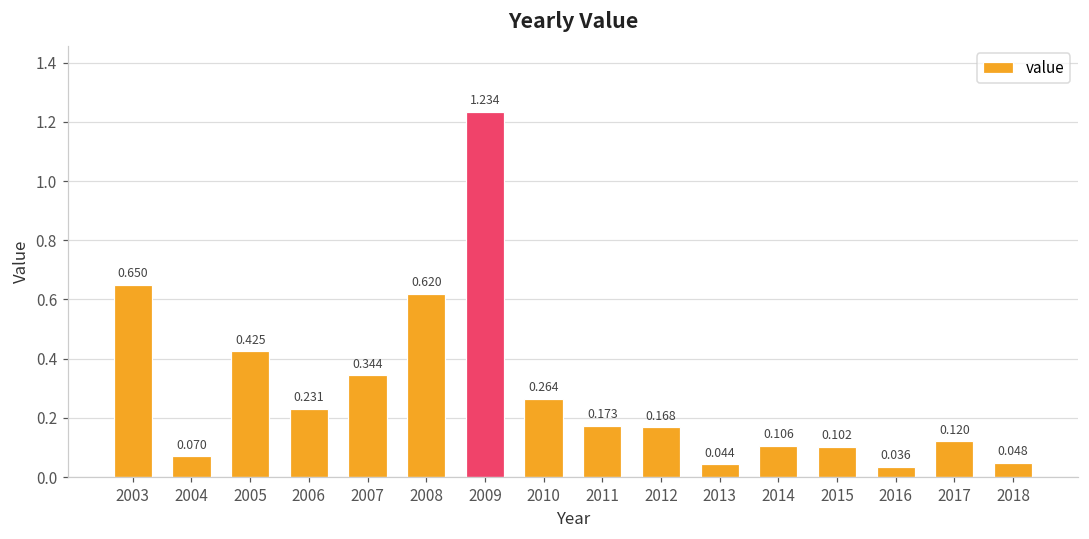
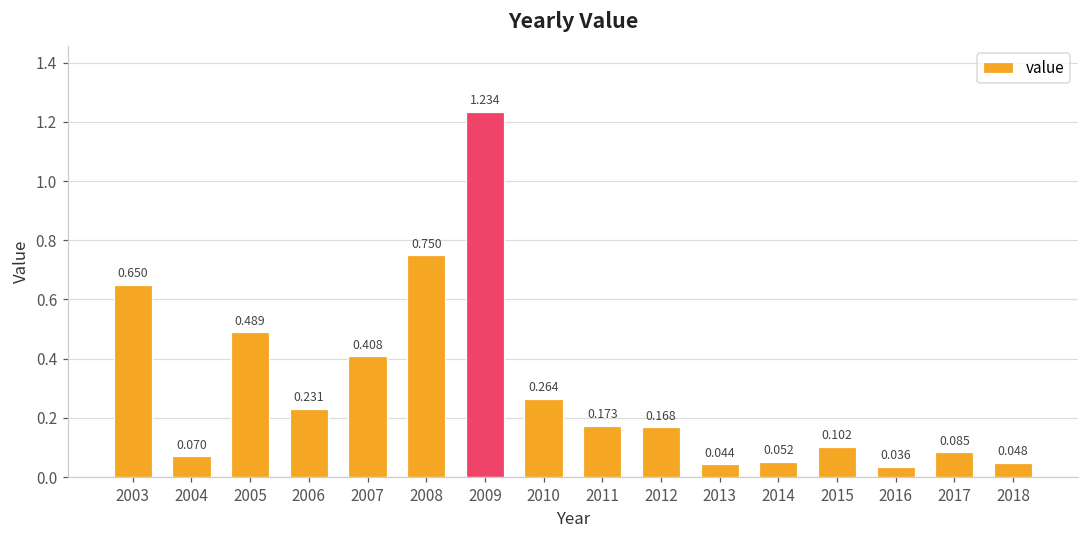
  {
    "2003": 0.650,
    "2004": 0.070,
-   "2005": 0.425,
+   "2005": 0.489,
    "2006": 0.231,
-   "2007": 0.344,
-   "2008": 0.620,
+   "2007": 0.408,
+   "2008": 0.750,
    "2009": 1.234,
    "2010": 0.264,
    "2011": 0.173,
    "2012": 0.168,
    "2013": 0.044,
-   "2014": 0.106,
+   "2014": 0.052,
    "2015": 0.102,
    "2016": 0.036,
-   "2017": 0.120,
+   "2017": 0.085,
    "2018": 0.048
  }
